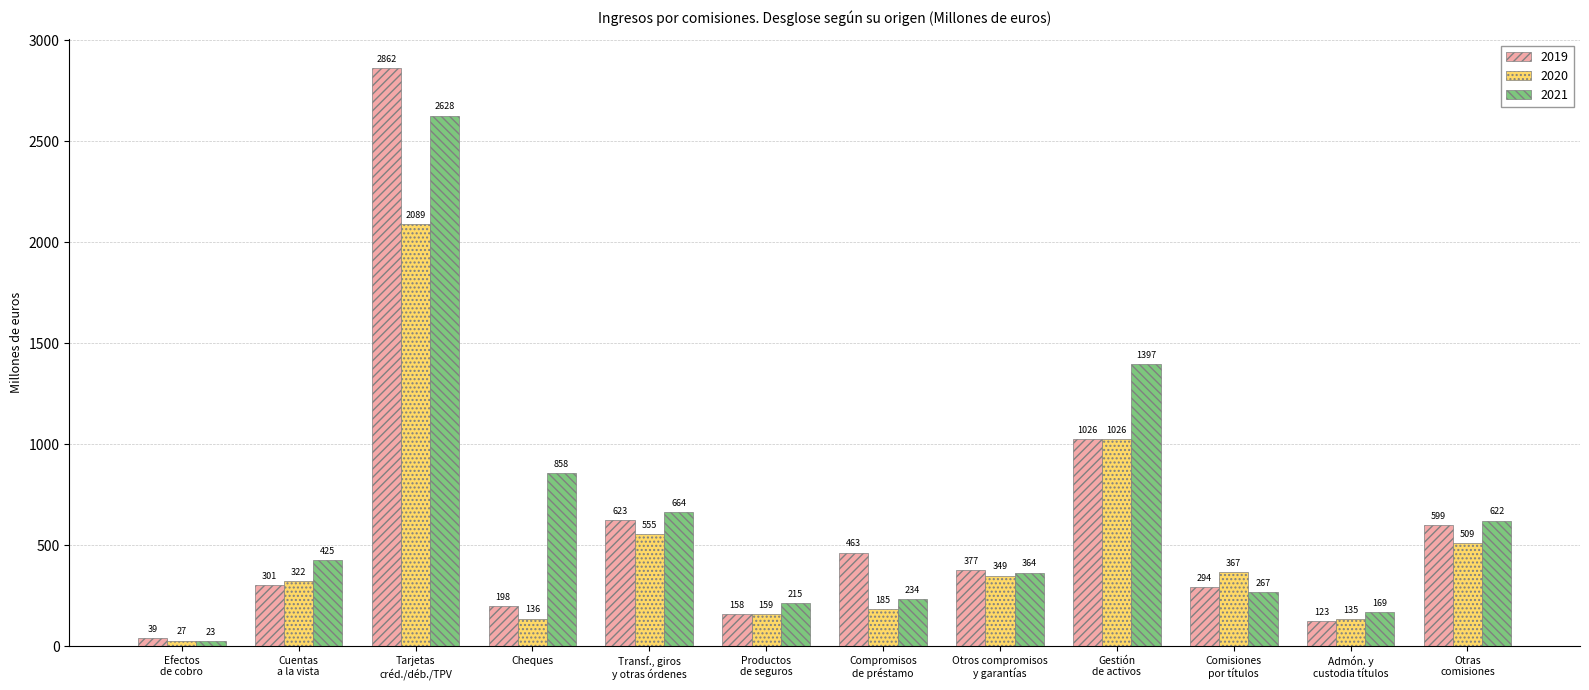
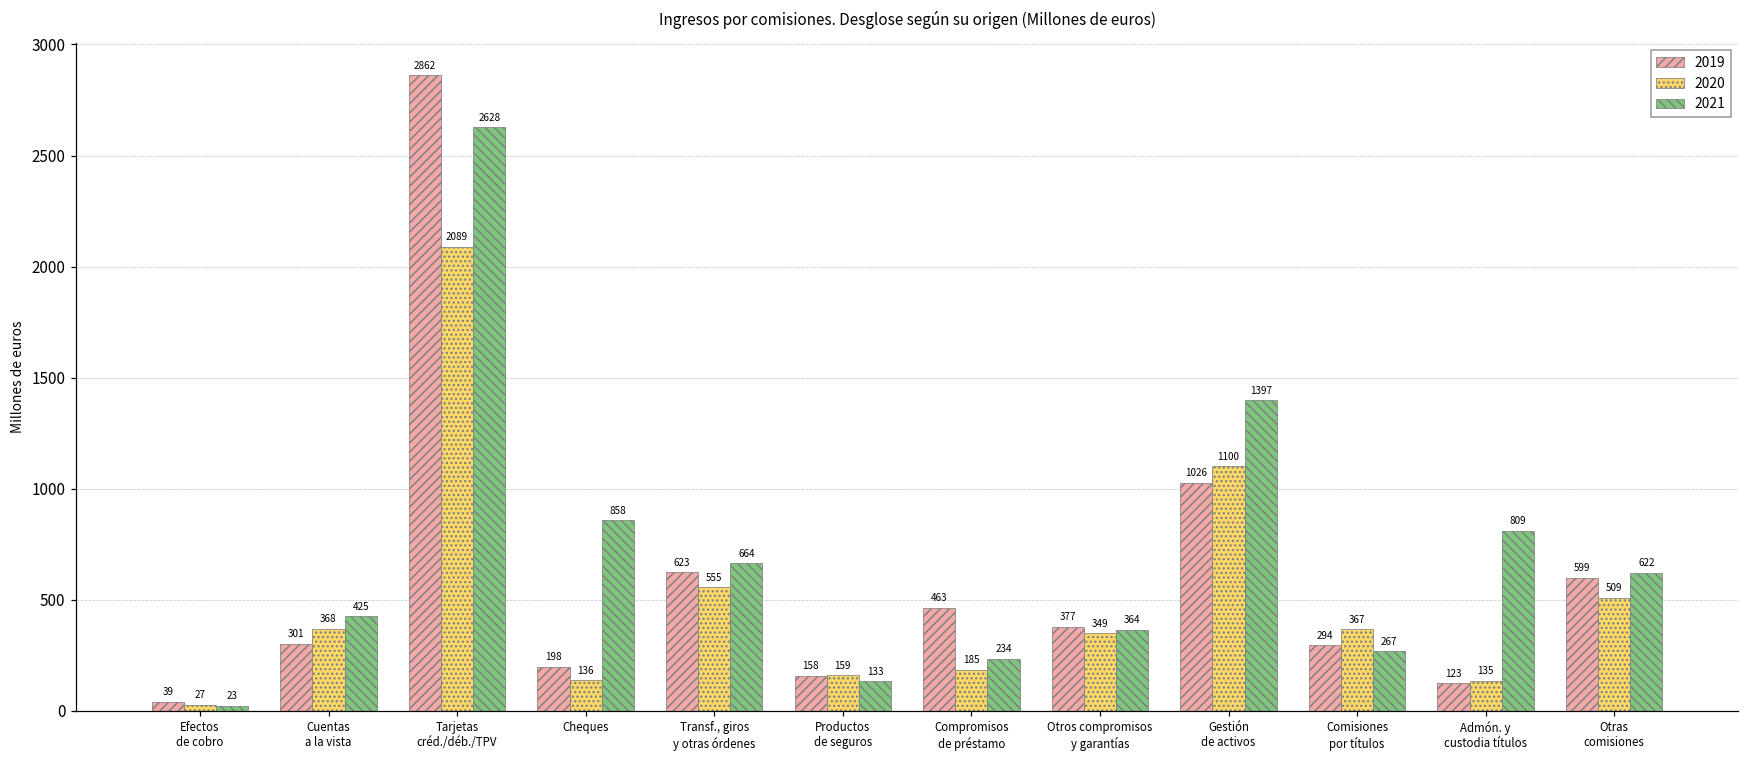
  {
    "2019": {
      "Efectos de cobro": 39,
      "Cuentas a la vista": 301,
      "Tarjetas créd./déb./TPV": 2862,
      "Cheques": 198,
      "Transf., giros y otras órdenes": 623,
      "Productos de seguros": 158,
      "Compromisos de préstamo": 463,
      "Otros compromisos y garantías": 377,
      "Gestión de activos": 1026,
      "Comisiones por títulos": 294,
      "Admón. y custodia títulos": 123,
      "Otras comisiones": 599
    },
    "2020": {
      "Efectos de cobro": 27,
-     "Cuentas a la vista": 322,
+     "Cuentas a la vista": 368,
      "Tarjetas créd./déb./TPV": 2089,
      "Cheques": 136,
      "Transf., giros y otras órdenes": 555,
      "Productos de seguros": 159,
      "Compromisos de préstamo": 185,
      "Otros compromisos y garantías": 349,
-     "Gestión de activos": 1026,
+     "Gestión de activos": 1100,
      "Comisiones por títulos": 367,
      "Admón. y custodia títulos": 135,
      "Otras comisiones": 509
    },
    "2021": {
      "Efectos de cobro": 23,
      "Cuentas a la vista": 425,
      "Tarjetas créd./déb./TPV": 2628,
      "Cheques": 858,
      "Transf., giros y otras órdenes": 664,
-     "Productos de seguros": 215,
+     "Productos de seguros": 133,
      "Compromisos de préstamo": 234,
      "Otros compromisos y garantías": 364,
      "Gestión de activos": 1397,
      "Comisiones por títulos": 267,
-     "Admón. y custodia títulos": 169,
+     "Admón. y custodia títulos": 809,
      "Otras comisiones": 622
    }
  }
